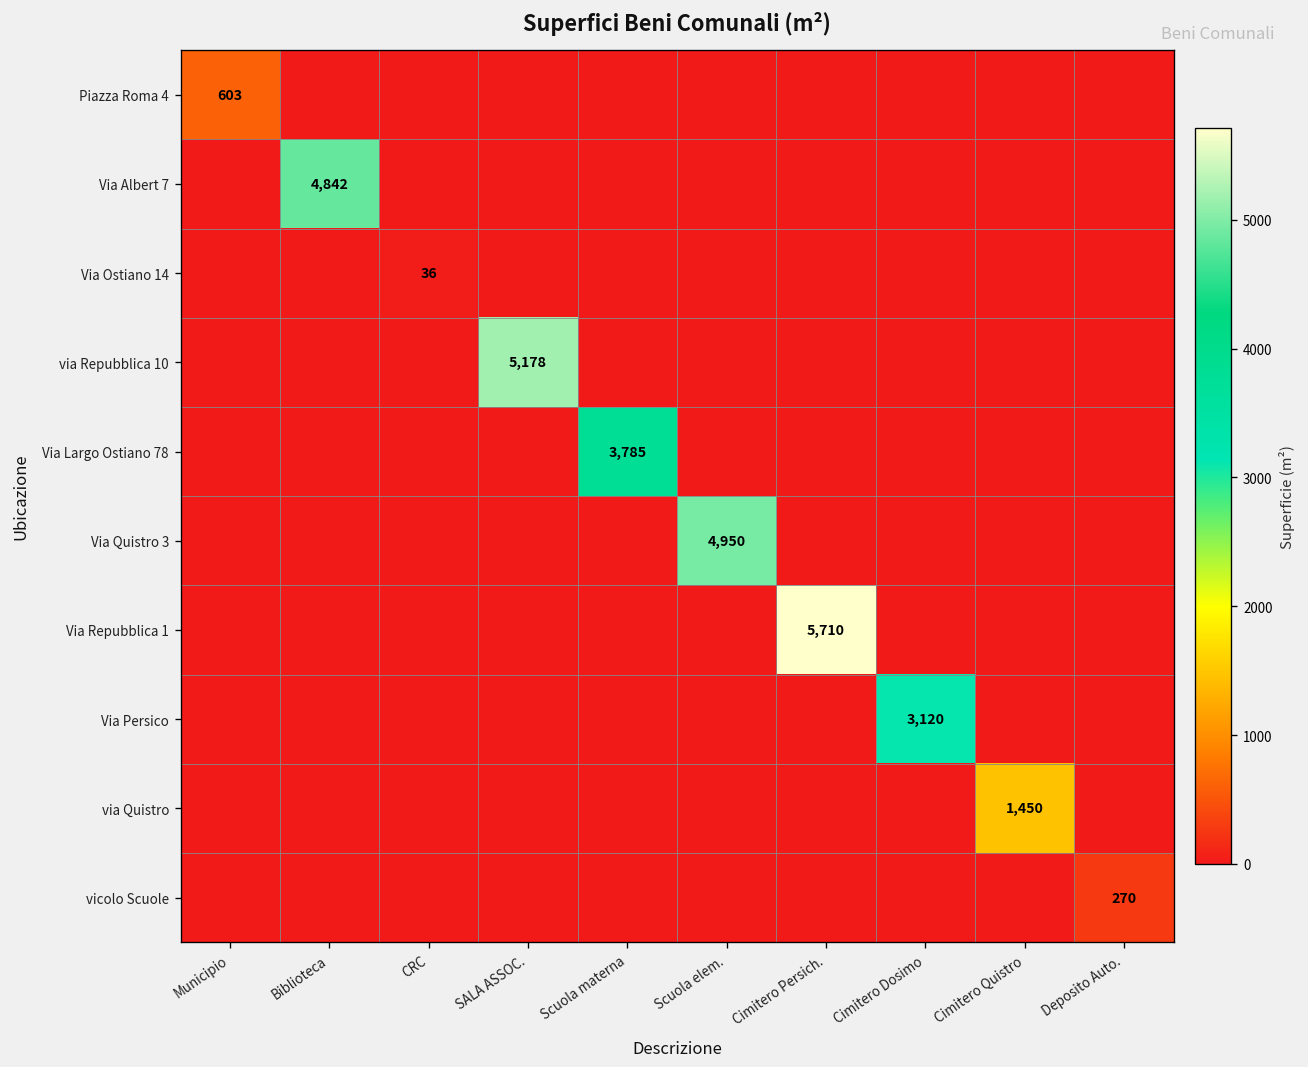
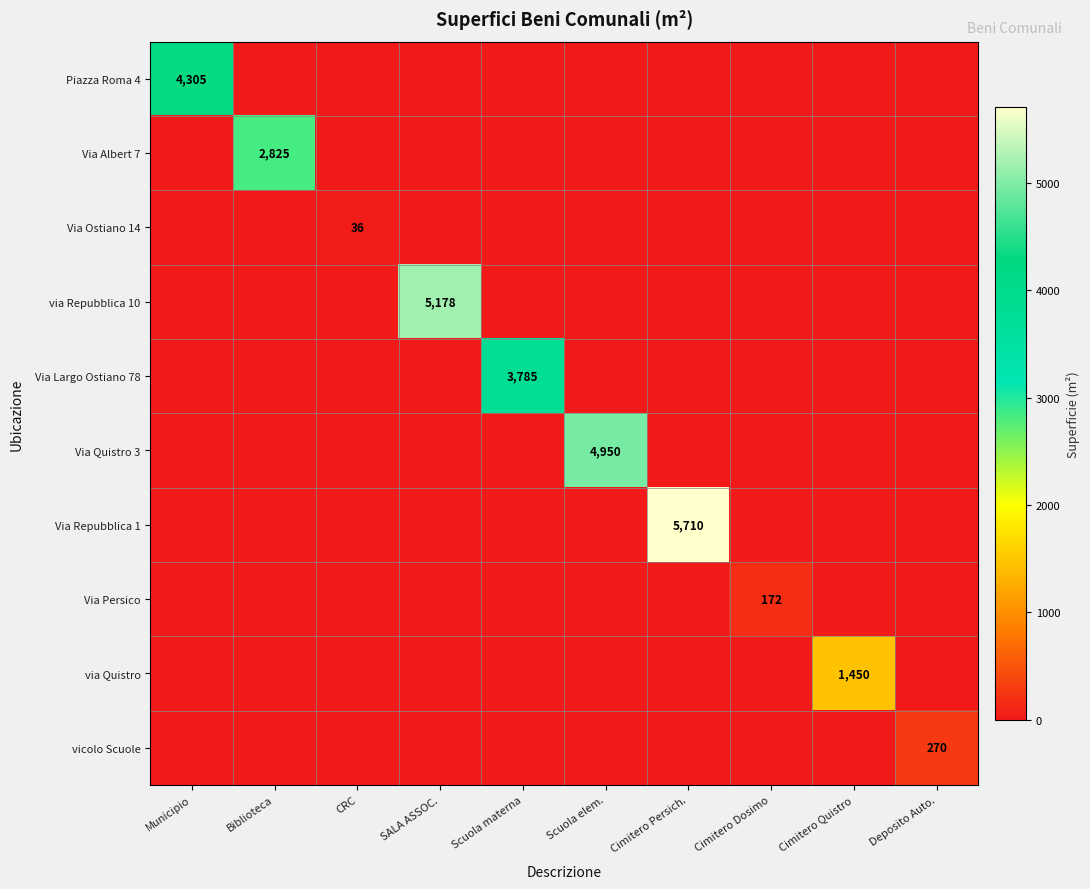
  {
    "Piazza Roma 4": {
-     "Municipio": "603"
+     "Municipio": "4,305"
    },
    "Via Albert 7": {
-     "Biblioteca": "4,842"
+     "Biblioteca": "2,825"
    },
    "Via Ostiano 14": {
      "CRC": "36"
    },
    "via Repubblica 10": {
      "SALA ASSOC.": "5,178"
    },
    "Via Largo Ostiano 78": {
      "Scuola materna": "3,785"
    },
    "Via Quistro 3": {
      "Scuola elem.": "4,950"
    },
    "Via Repubblica 1": {
      "Cimitero Persich.": "5,710"
    },
    "Via Persico": {
-     "Cimitero Dosimo": "3,120"
+     "Cimitero Dosimo": "172"
    },
    "via Quistro": {
      "Cimitero Quistro": "1,450"
    },
    "vicolo Scuole": {
      "Deposito Auto.": "270"
    }
  }
